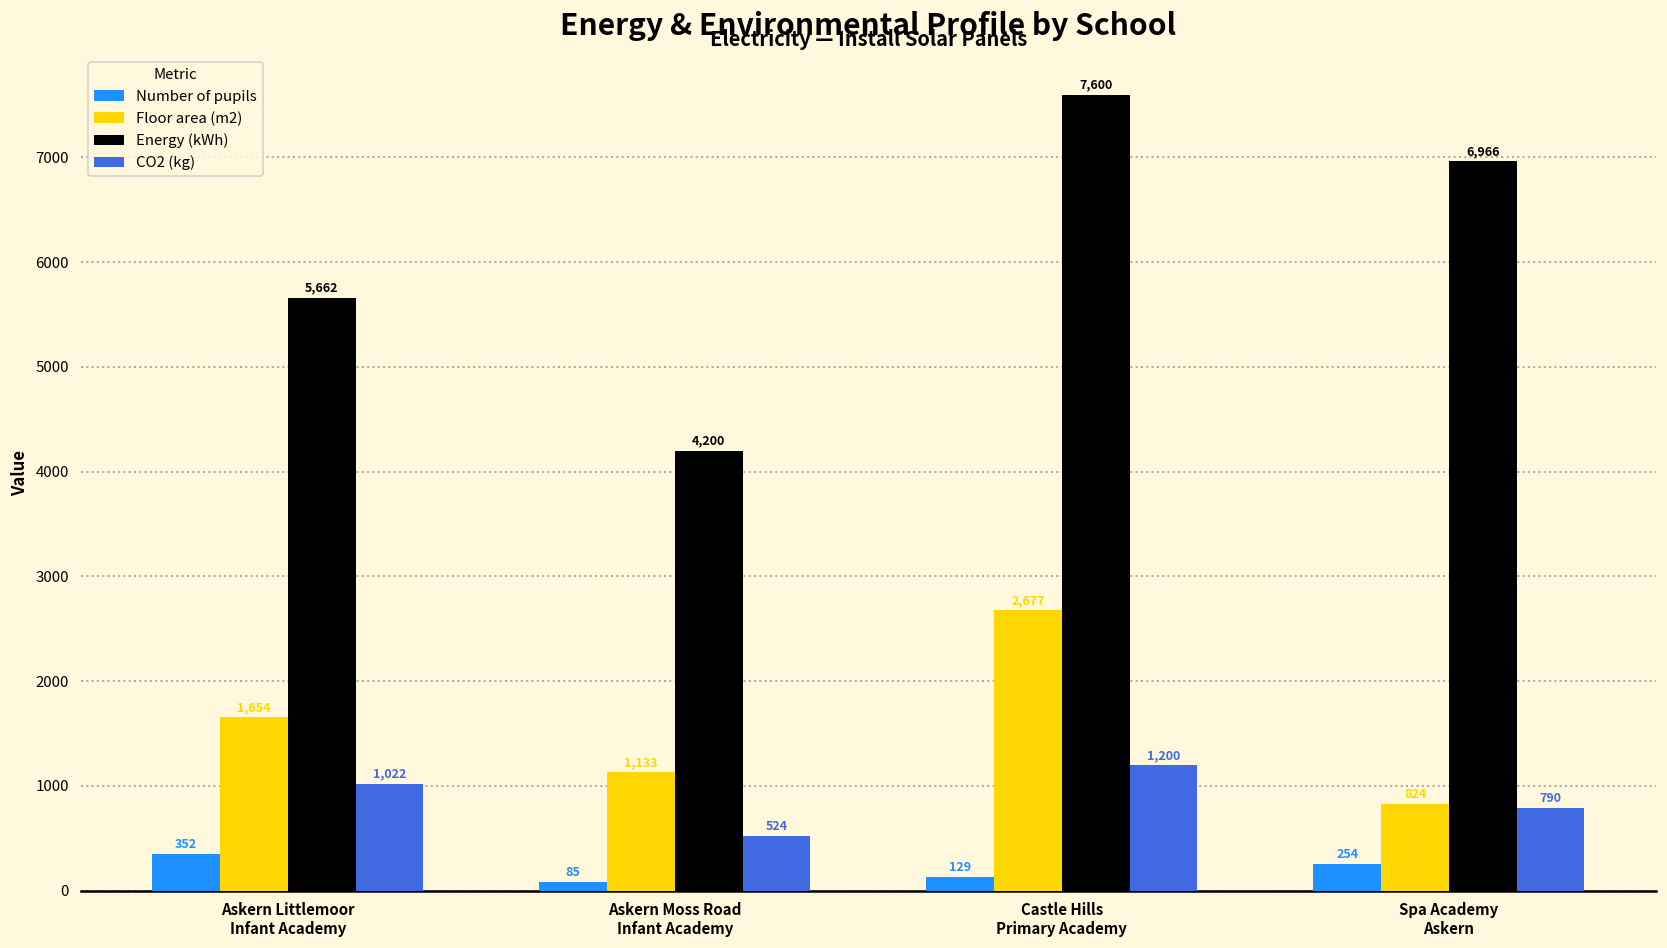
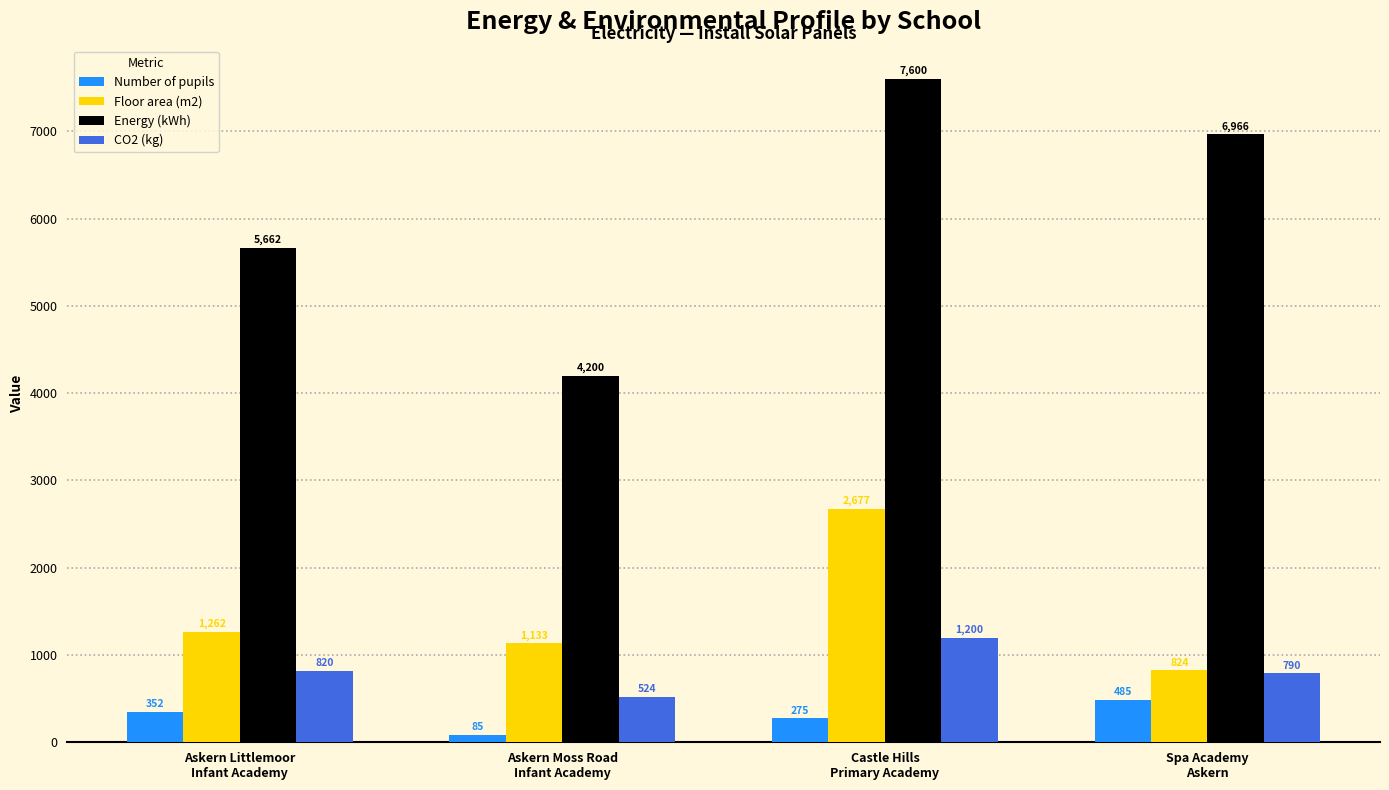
  {
    "Number of pupils": {
      "Askern Littlemoor Infant Academy": "352",
      "Askern Moss Road Infant Academy": "85",
-     "Castle Hills Primary Academy": "129",
-     "Spa Academy Askern": "254"
+     "Castle Hills Primary Academy": "275",
+     "Spa Academy Askern": "485"
    },
    "Floor area (m2)": {
-     "Askern Littlemoor Infant Academy": "1,654",
+     "Askern Littlemoor Infant Academy": "1,262",
      "Askern Moss Road Infant Academy": "1,133",
      "Castle Hills Primary Academy": "2,677",
      "Spa Academy Askern": "824"
    },
    "Energy (kWh)": {
      "Askern Littlemoor Infant Academy": "5,662",
      "Askern Moss Road Infant Academy": "4,200",
      "Castle Hills Primary Academy": "7,600",
      "Spa Academy Askern": "6,966"
    },
    "CO2 (kg)": {
-     "Askern Littlemoor Infant Academy": "1,022",
+     "Askern Littlemoor Infant Academy": "820",
      "Askern Moss Road Infant Academy": "524",
      "Castle Hills Primary Academy": "1,200",
      "Spa Academy Askern": "790"
    }
  }
